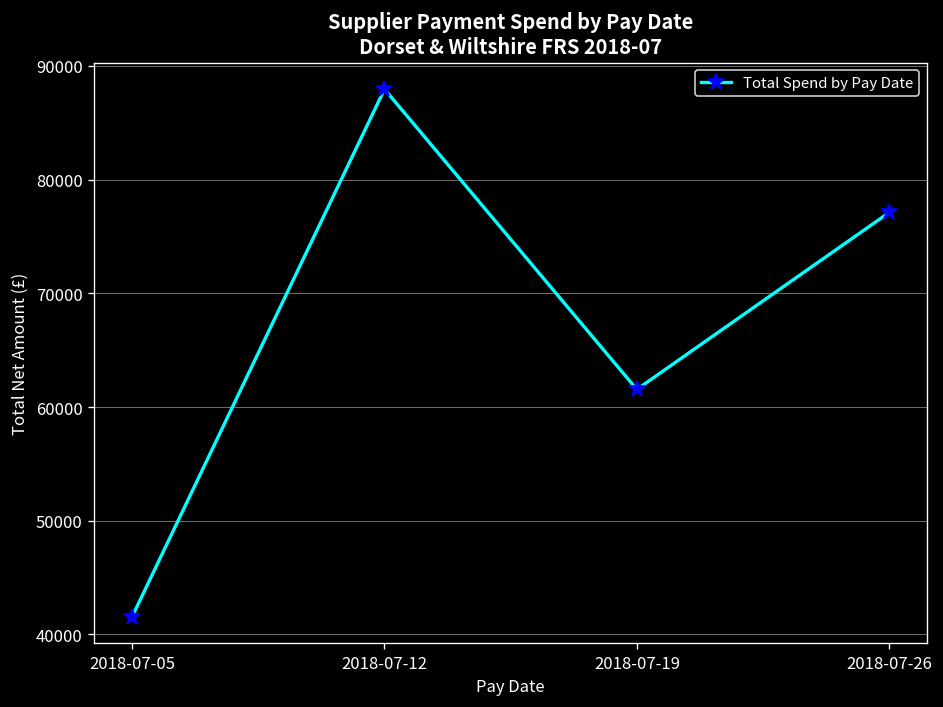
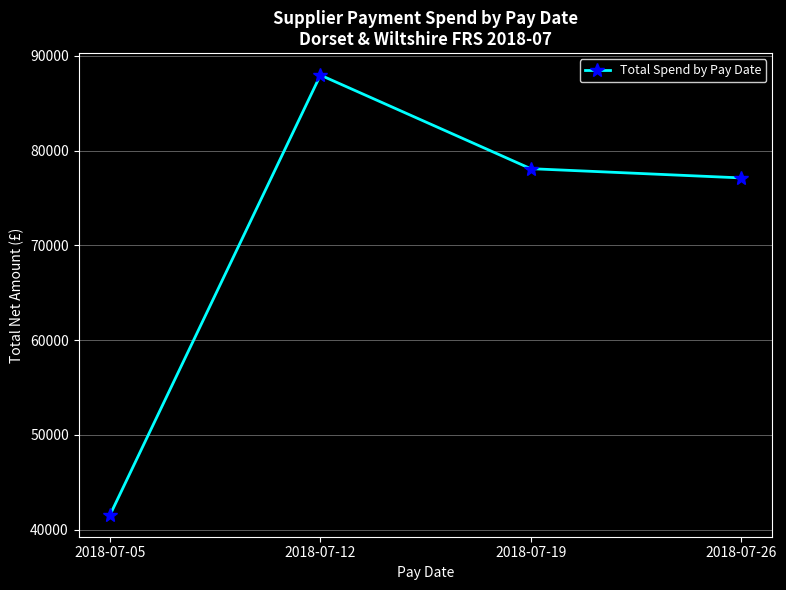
  {
    "2018-07-05": 42000,
    "2018-07-12": 88000,
-   "2018-07-19": 62000,
+   "2018-07-19": 78000,
    "2018-07-26": 77000
  }
